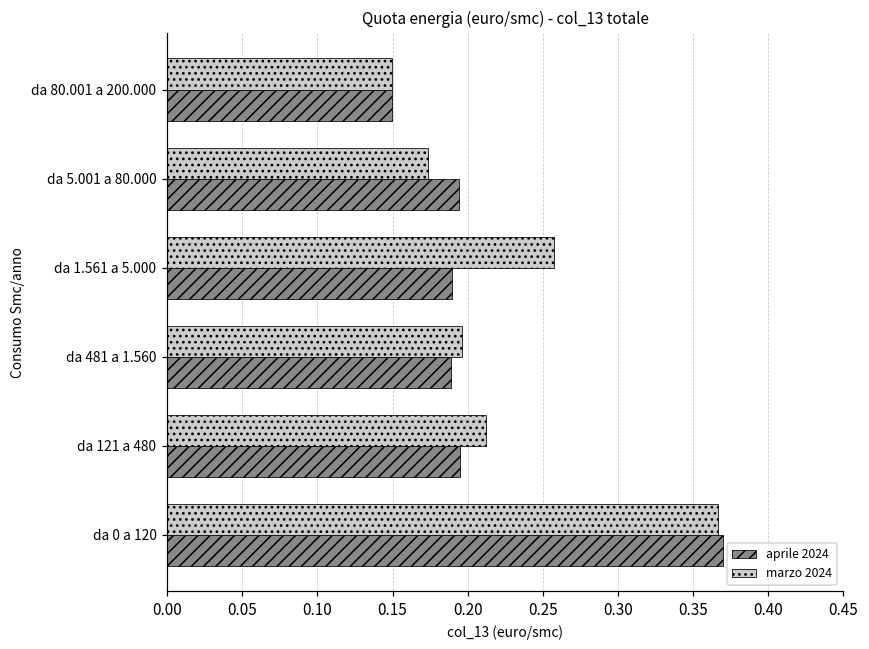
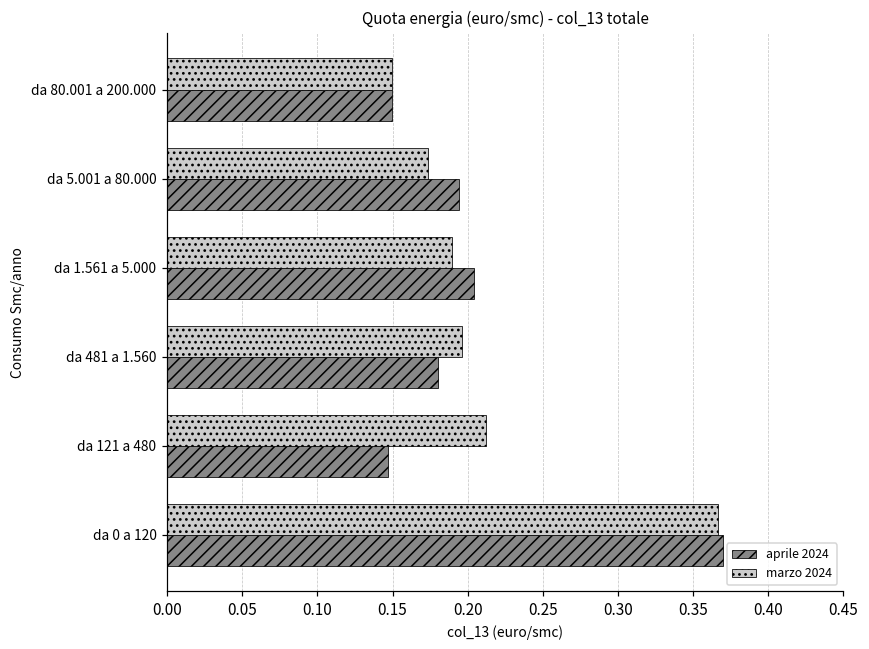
  {
    "aprile 2024": {
      "da 80.001 a 200.000": 0.150,
      "da 5.001 a 80.000": 0.194,
-     "da 1.561 a 5.000": 0.190,
-     "da 481 a 1.560": 0.189,
-     "da 121 a 480": 0.195,
+     "da 1.561 a 5.000": 0.204,
+     "da 481 a 1.560": 0.180,
+     "da 121 a 480": 0.147,
      "da 0 a 120": 0.370
    },
    "marzo 2024": {
      "da 80.001 a 200.000": 0.150,
      "da 5.001 a 80.000": 0.173,
-     "da 1.561 a 5.000": 0.257,
+     "da 1.561 a 5.000": 0.190,
      "da 481 a 1.560": 0.196,
      "da 121 a 480": 0.212,
      "da 0 a 120": 0.366
    }
  }
